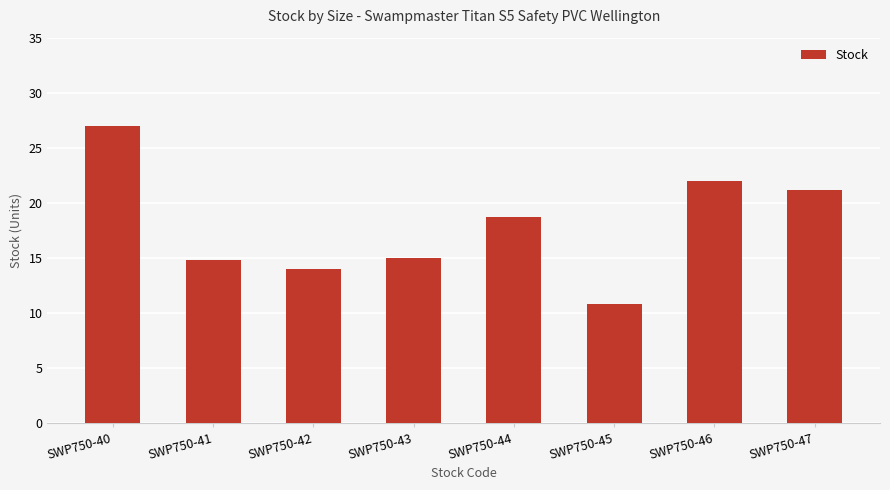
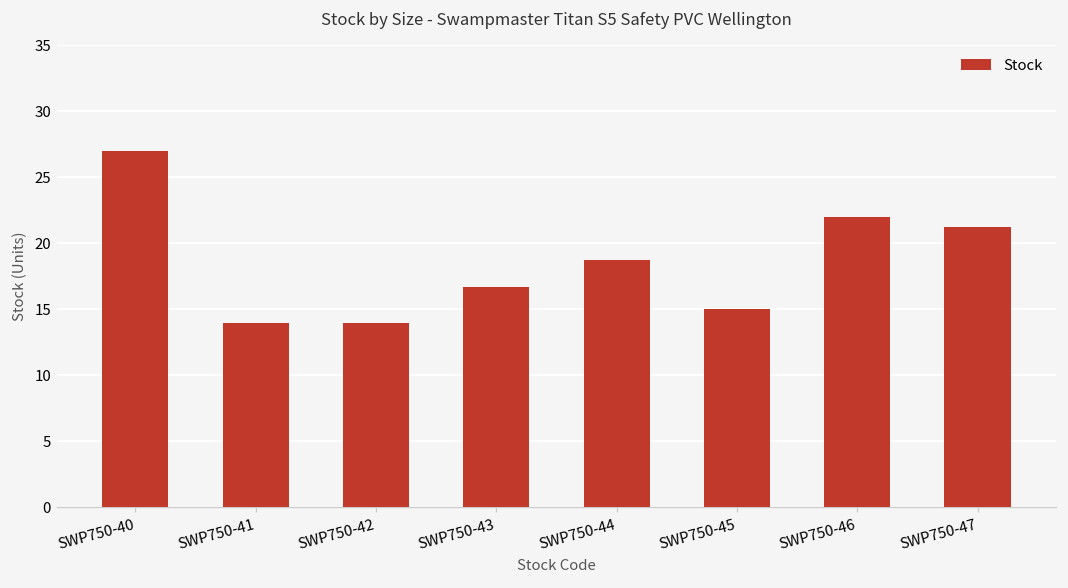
  {
    "SWP750-40": 27.0,
-   "SWP750-41": 14.8,
+   "SWP750-41": 14.0,
    "SWP750-42": 14.0,
-   "SWP750-43": 15.0,
+   "SWP750-43": 16.7,
    "SWP750-44": 18.7,
-   "SWP750-45": 10.8,
+   "SWP750-45": 15.0,
    "SWP750-46": 22.0,
    "SWP750-47": 21.2
  }
